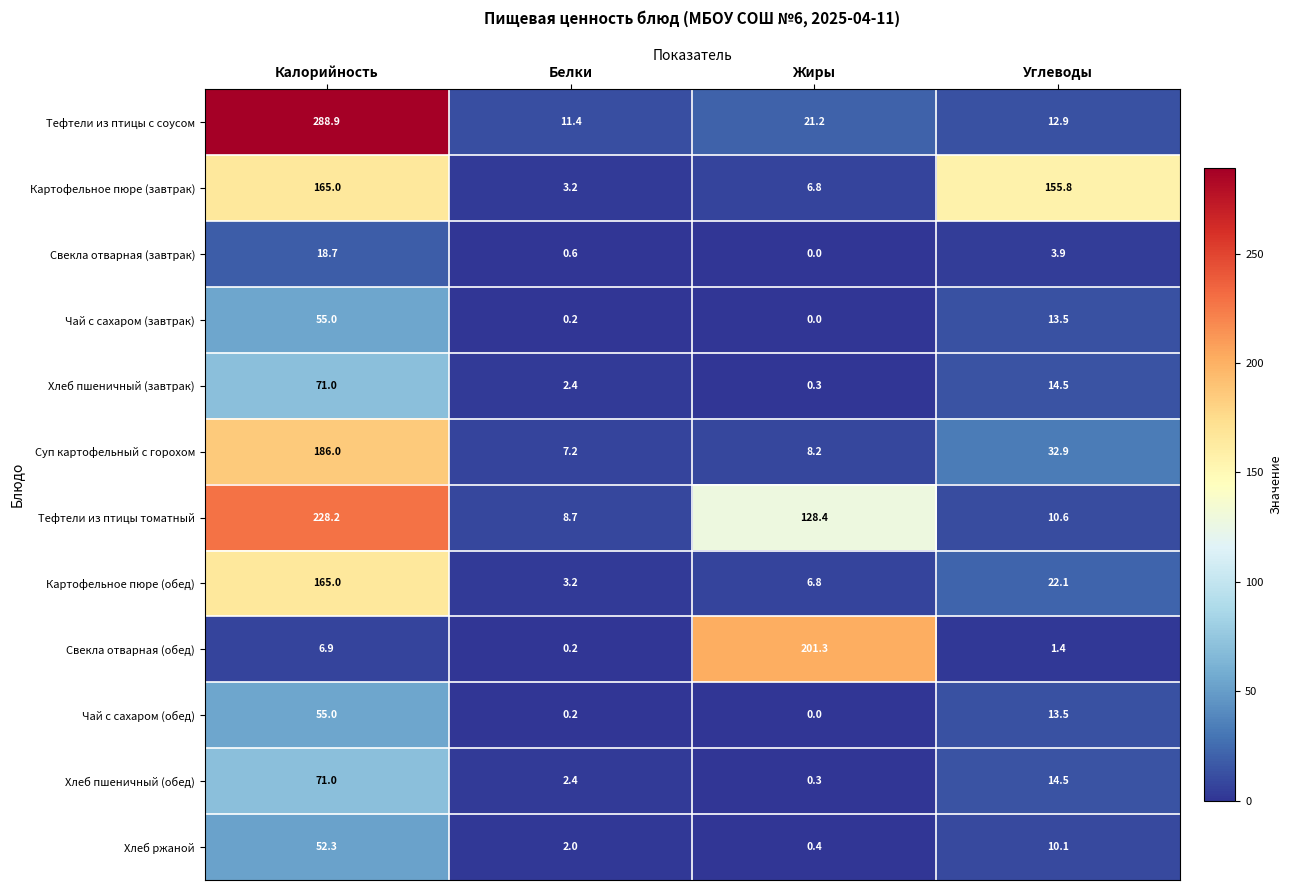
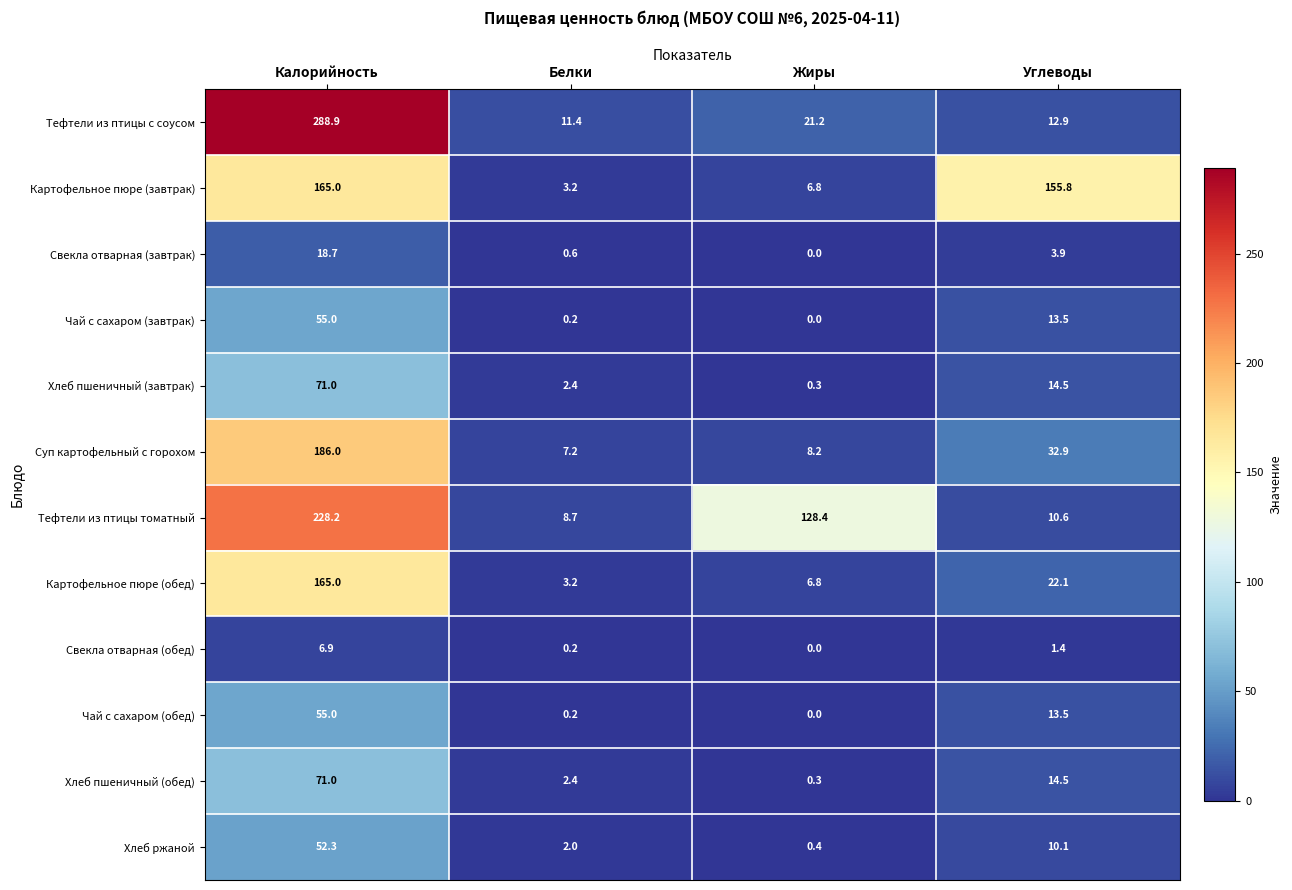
  {
    "Тефтели из птицы с соусом": {
      "Калорийность": 288.9,
      "Белки": 11.4,
      "Жиры": 21.2,
      "Углеводы": 12.9
    },
    "Картофельное пюре (завтрак)": {
      "Калорийность": 165.0,
      "Белки": 3.2,
      "Жиры": 6.8,
      "Углеводы": 155.8
    },
    "Свекла отварная (завтрак)": {
      "Калорийность": 18.7,
      "Белки": 0.6,
      "Жиры": 0.0,
      "Углеводы": 3.9
    },
    "Чай с сахаром (завтрак)": {
      "Калорийность": 55.0,
      "Белки": 0.2,
      "Жиры": 0.0,
      "Углеводы": 13.5
    },
    "Хлеб пшеничный (завтрак)": {
      "Калорийность": 71.0,
      "Белки": 2.4,
      "Жиры": 0.3,
      "Углеводы": 14.5
    },
    "Суп картофельный с горохом": {
      "Калорийность": 186.0,
      "Белки": 7.2,
      "Жиры": 8.2,
      "Углеводы": 32.9
    },
    "Тефтели из птицы томатный": {
      "Калорийность": 228.2,
      "Белки": 8.7,
      "Жиры": 128.4,
      "Углеводы": 10.6
    },
    "Картофельное пюре (обед)": {
      "Калорийность": 165.0,
      "Белки": 3.2,
      "Жиры": 6.8,
      "Углеводы": 22.1
    },
    "Свекла отварная (обед)": {
      "Калорийность": 6.9,
      "Белки": 0.2,
-     "Жиры": 201.3,
+     "Жиры": 0.0,
      "Углеводы": 1.4
    },
    "Чай с сахаром (обед)": {
      "Калорийность": 55.0,
      "Белки": 0.2,
      "Жиры": 0.0,
      "Углеводы": 13.5
    },
    "Хлеб пшеничный (обед)": {
      "Калорийность": 71.0,
      "Белки": 2.4,
      "Жиры": 0.3,
      "Углеводы": 14.5
    },
    "Хлеб ржаной": {
      "Калорийность": 52.3,
      "Белки": 2.0,
      "Жиры": 0.4,
      "Углеводы": 10.1
    }
  }
